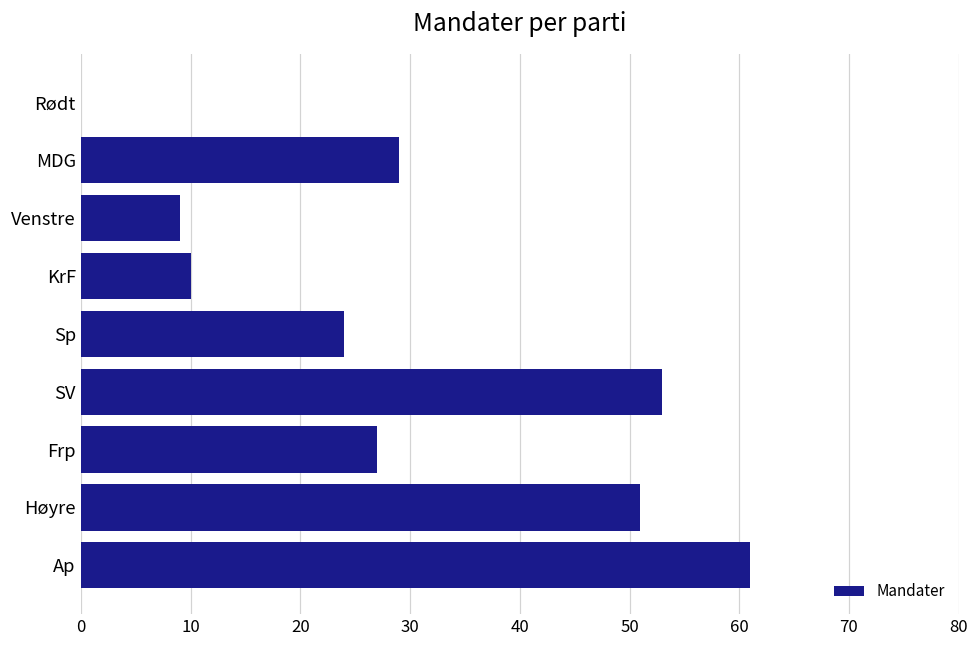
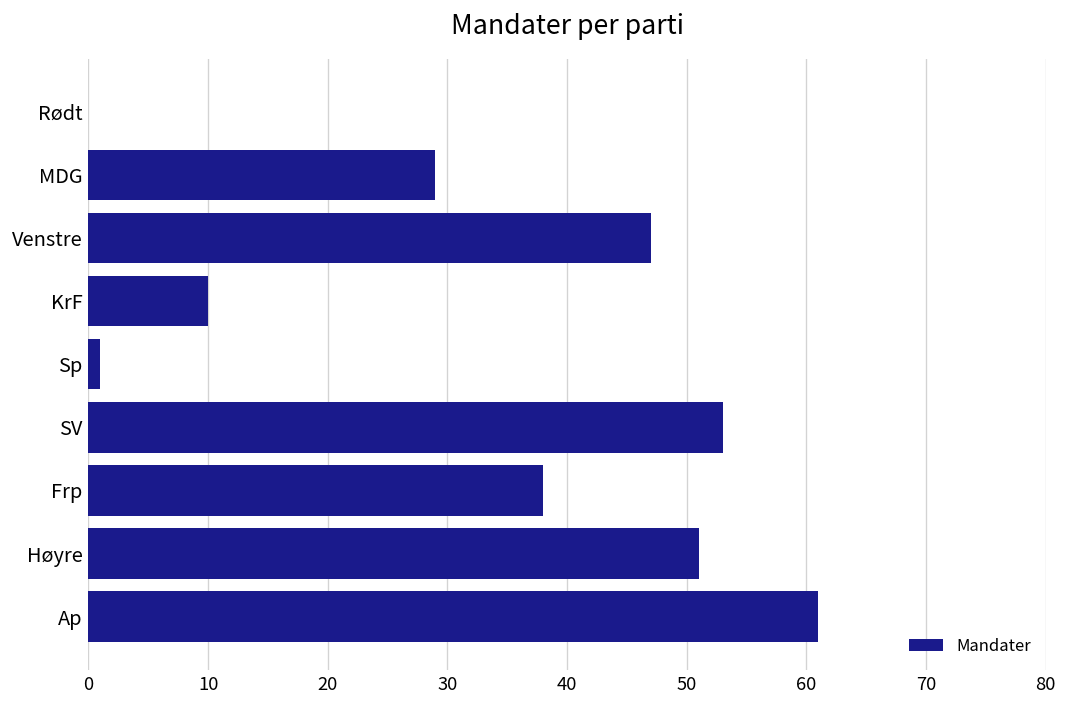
  {
    "Rødt": 0,
    "MDG": 29,
-   "Venstre": 9,
+   "Venstre": 47,
    "KrF": 10,
-   "Sp": 24,
+   "Sp": 1,
    "SV": 53,
-   "Frp": 27,
+   "Frp": 38,
    "Høyre": 51,
    "Ap": 61
  }
